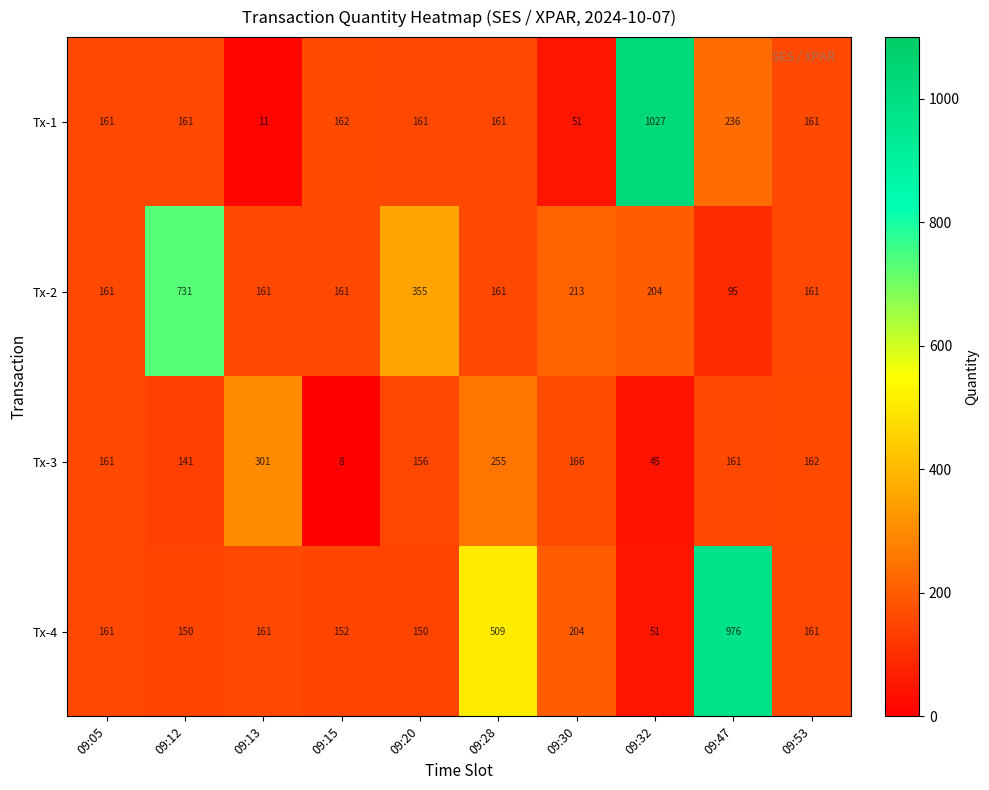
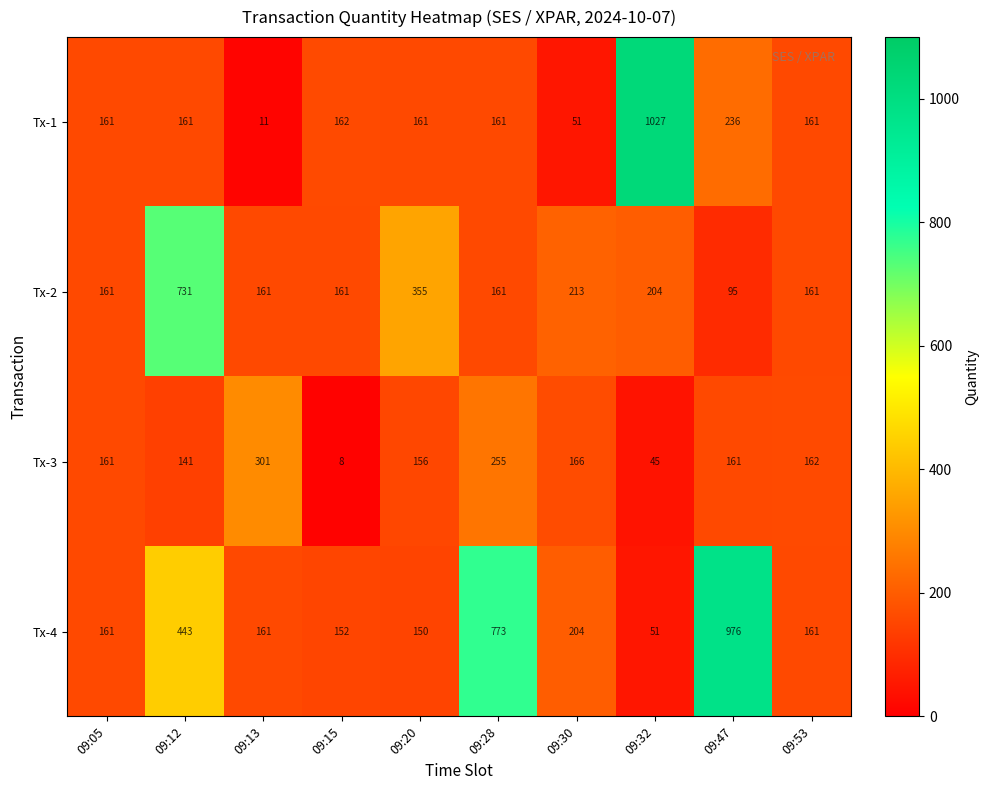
  {
    "Tx-1": {
      "09:05": 161,
      "09:12": 161,
      "09:13": 11,
      "09:15": 162,
      "09:20": 161,
      "09:28": 161,
      "09:30": 51,
      "09:32": 1027,
      "09:47": 236
    },
    "Tx-2": {
      "09:05": 161,
      "09:12": 731,
      "09:13": 161,
      "09:15": 161,
      "09:20": 355,
      "09:28": 161,
      "09:30": 213,
      "09:32": 204,
      "09:47": 95,
      "09:53": 161
    },
    "Tx-3": {
      "09:05": 161,
      "09:12": 141,
      "09:13": 301,
      "09:15": 8,
      "09:20": 156,
      "09:28": 255,
      "09:30": 166,
      "09:32": 45,
      "09:47": 161,
      "09:53": 162
    },
    "Tx-4": {
      "09:05": 161,
-     "09:12": 150,
+     "09:12": 443,
      "09:13": 161,
      "09:15": 152,
      "09:20": 150,
-     "09:28": 509,
+     "09:28": 773,
      "09:30": 204,
      "09:32": 51,
      "09:47": 976,
      "09:53": 161
    }
  }
